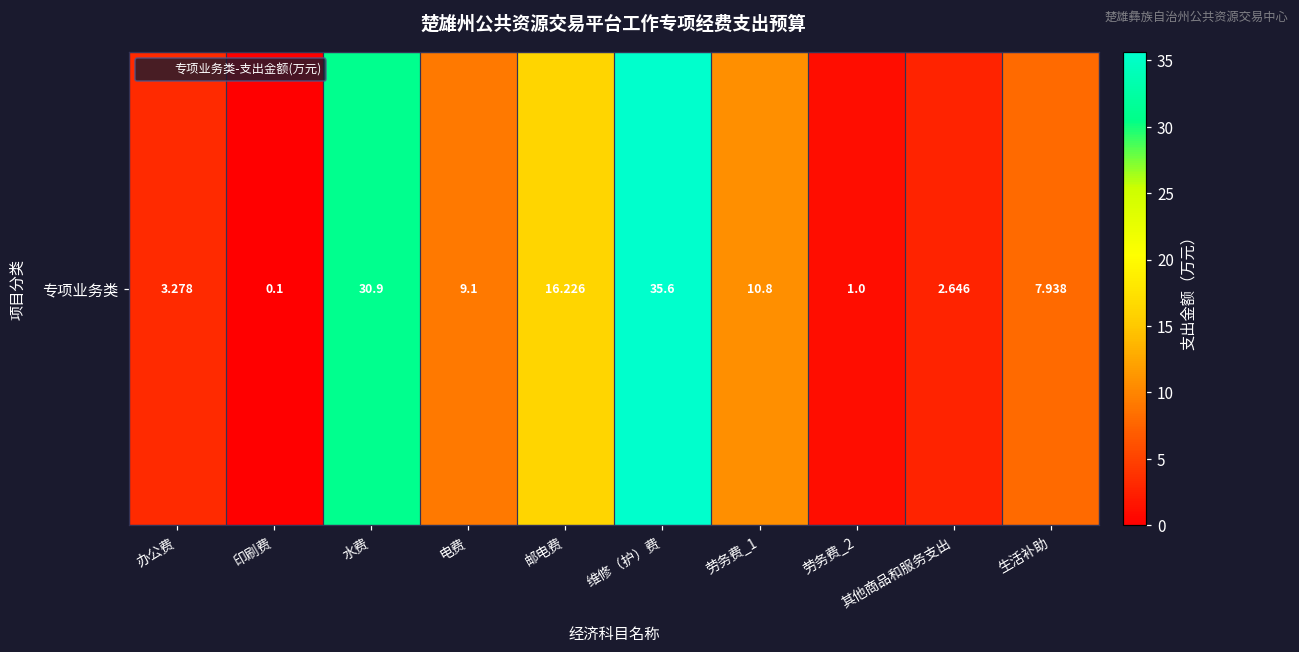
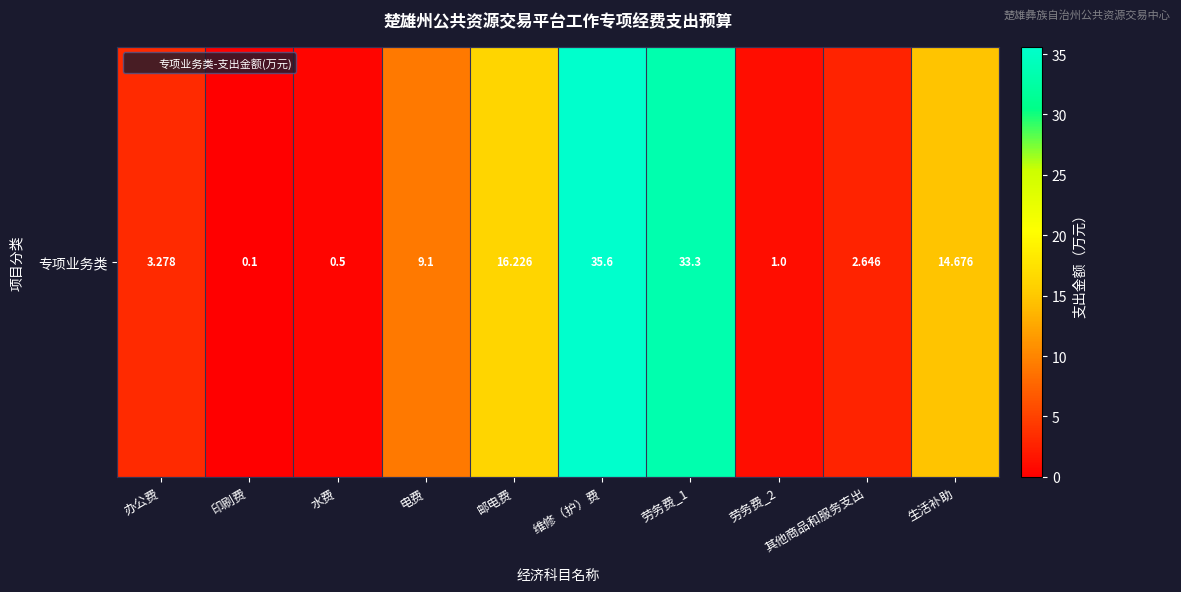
  {
    "专项业务类": {
      "办公费": 3.278,
      "印刷费": 0.1,
-     "水费": 30.9,
+     "水费": 0.5,
      "电费": 9.1,
      "邮电费": 16.226,
      "维修（护）费": 35.6,
-     "劳务费_1": 10.8,
+     "劳务费_1": 33.3,
      "劳务费_2": 1.0,
      "其他商品和服务支出": 2.646,
-     "生活补助": 7.938
+     "生活补助": 14.676
    }
  }
